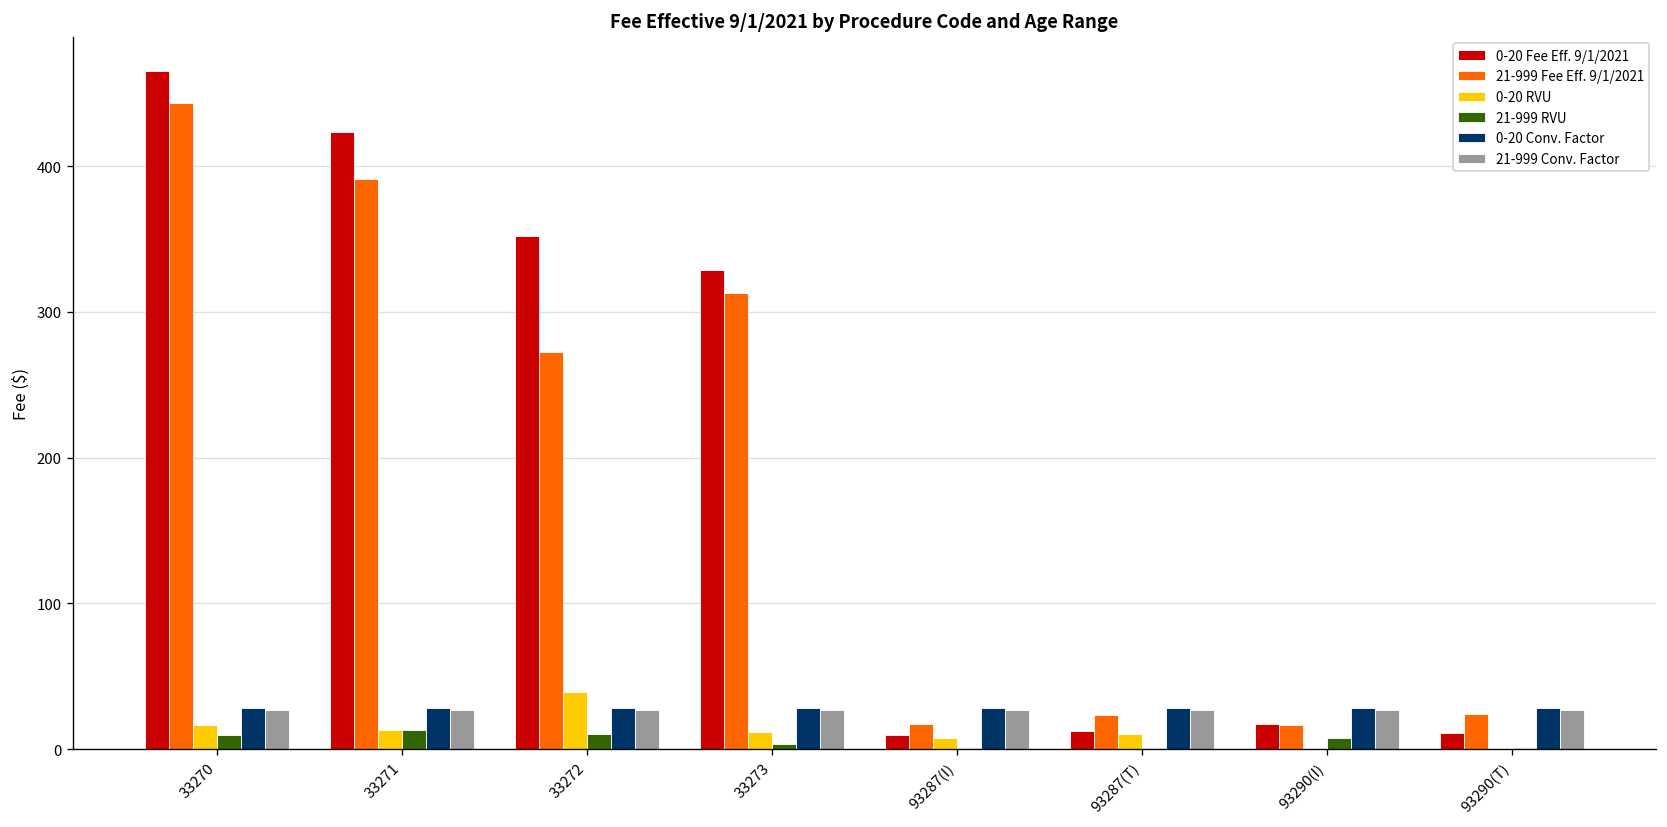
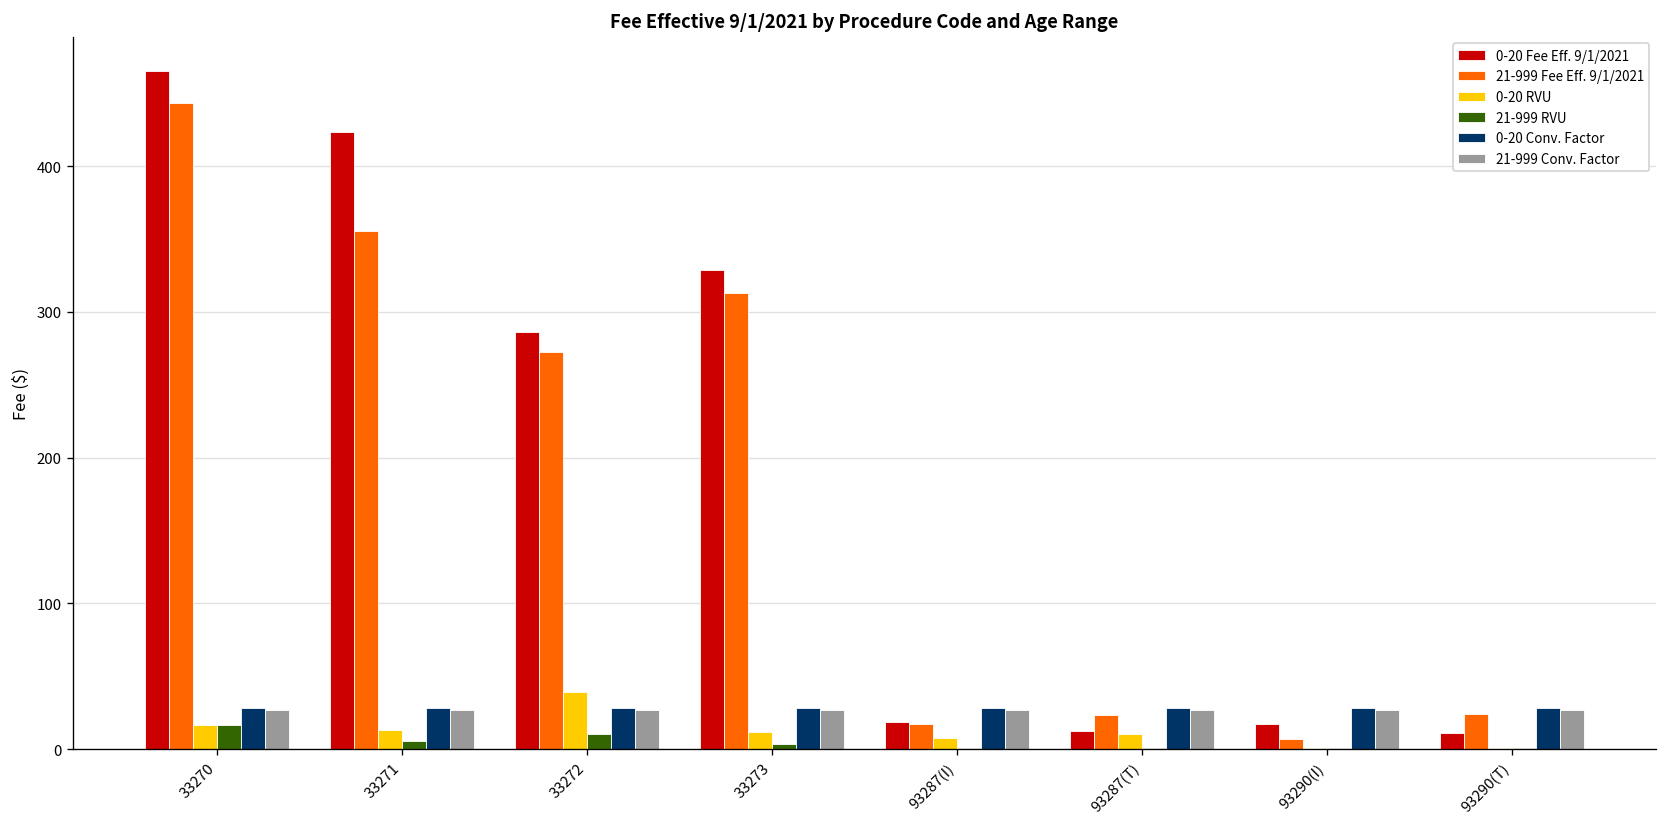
  {
    "0-20 Fee Eff. 9/1/2021": {
      "33270": 466,
      "33271": 424,
-     "33272": 352,
+     "33272": 286,
      "33273": 329,
-     "93287(I)": 10,
+     "93287(I)": 19,
      "93287(T)": 13,
      "93290(I)": 17,
      "93290(T)": 11
    },
    "21-999 Fee Eff. 9/1/2021": {
      "33270": 443,
-     "33271": 391,
+     "33271": 356,
      "33272": 273,
      "33273": 313,
      "93287(I)": 18,
      "93287(T)": 24,
-     "93290(I)": 17,
+     "93290(I)": 7,
      "93290(T)": 24
    },
    "0-20 RVU": {
      "33270": 17,
      "33271": 13,
      "33272": 39,
      "33273": 12,
      "93287(I)": 7,
      "93287(T)": 11
    },
    "21-999 RVU": {
-     "33270": 10,
-     "33271": 13,
+     "33270": 17,
+     "33271": 6,
      "33272": 10,
      "33273": 4,
-     "93290(I)": 7
+     "93290(I)": 1
    },
    "0-20 Conv. Factor": {
      "33270": 28,
      "33271": 28,
      "33272": 28,
      "33273": 28,
      "93287(I)": 28,
      "93287(T)": 28,
      "93290(I)": 28,
      "93290(T)": 28
    },
    "21-999 Conv. Factor": {
      "33270": 27,
      "33271": 27,
      "33272": 27,
      "33273": 27,
      "93287(I)": 27,
      "93287(T)": 27,
      "93290(I)": 27,
      "93290(T)": 27
    }
  }
